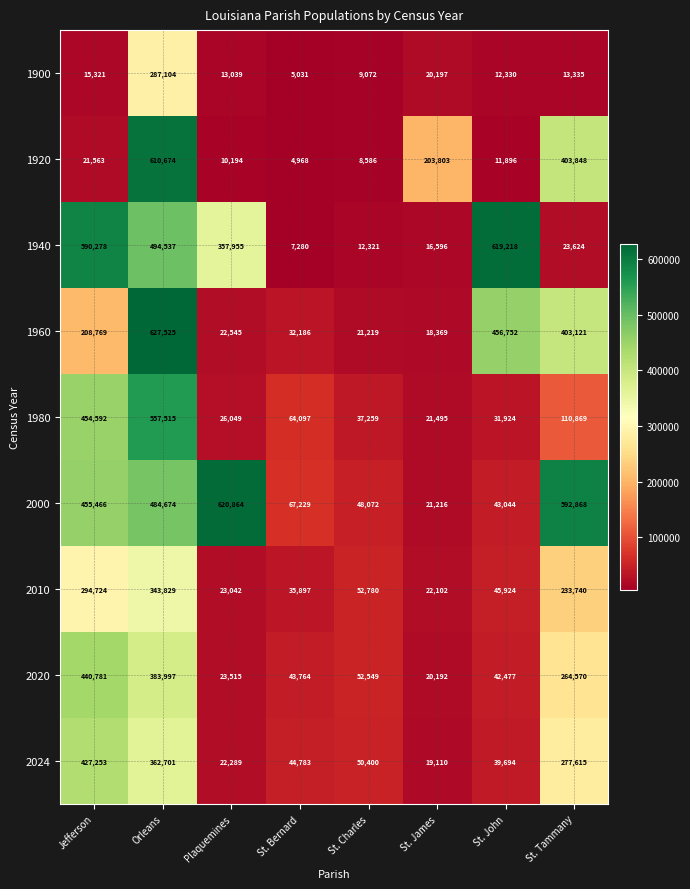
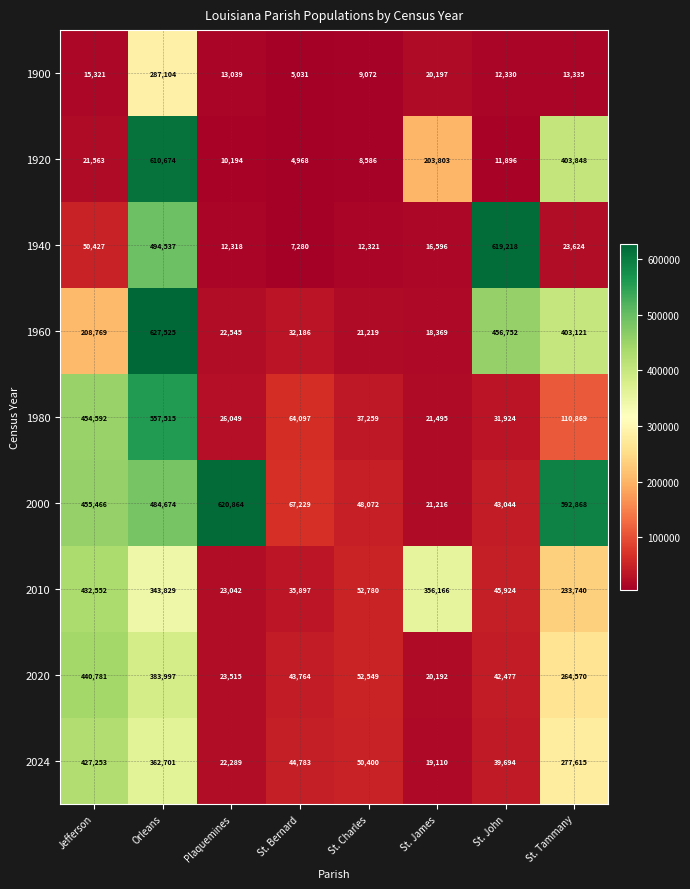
  {
    "1900": {
      "Jefferson": "15,321",
      "Orleans": "287,104",
      "Plaquemines": "13,039",
      "St. Bernard": "5,031",
      "St. Charles": "9,072",
      "St. James": "20,197",
      "St. John": "12,330",
      "St. Tammany": "13,335"
    },
    "1920": {
      "Jefferson": "21,563",
      "Orleans": "610,674",
      "Plaquemines": "10,194",
      "St. Bernard": "4,968",
      "St. Charles": "8,586",
      "St. James": "203,803",
      "St. John": "11,896",
      "St. Tammany": "403,848"
    },
    "1940": {
-     "Jefferson": "590,278",
+     "Jefferson": "50,427",
      "Orleans": "494,537",
-     "Plaquemines": "357,955",
+     "Plaquemines": "12,318",
      "St. Bernard": "7,280",
      "St. Charles": "12,321",
      "St. James": "16,596",
      "St. John": "619,218",
      "St. Tammany": "23,624"
    },
    "1960": {
      "Jefferson": "208,769",
      "Orleans": "627,525",
      "Plaquemines": "22,545",
      "St. Bernard": "32,186",
      "St. Charles": "21,219",
      "St. James": "18,369",
      "St. John": "456,752",
      "St. Tammany": "403,121"
    },
    "1980": {
      "Jefferson": "454,592",
      "Orleans": "557,515",
      "Plaquemines": "26,049",
      "St. Bernard": "64,097",
      "St. Charles": "37,259",
      "St. James": "21,495",
      "St. John": "31,924",
      "St. Tammany": "110,869"
    },
    "2000": {
      "Jefferson": "455,466",
      "Orleans": "484,674",
      "Plaquemines": "620,864",
      "St. Bernard": "67,229",
      "St. Charles": "48,072",
      "St. James": "21,216",
      "St. John": "43,044",
      "St. Tammany": "592,868"
    },
    "2010": {
-     "Jefferson": "294,724",
+     "Jefferson": "432,552",
      "Orleans": "343,829",
      "Plaquemines": "23,042",
      "St. Bernard": "35,897",
      "St. Charles": "52,780",
-     "St. James": "22,102",
+     "St. James": "356,166",
      "St. John": "45,924",
      "St. Tammany": "233,740"
    },
    "2020": {
      "Jefferson": "440,781",
      "Orleans": "383,997",
      "Plaquemines": "23,515",
      "St. Bernard": "43,764",
      "St. Charles": "52,549",
      "St. James": "20,192",
      "St. John": "42,477",
      "St. Tammany": "264,570"
    },
    "2024": {
      "Jefferson": "427,253",
      "Orleans": "362,701",
      "Plaquemines": "22,289",
      "St. Bernard": "44,783",
      "St. Charles": "50,400",
      "St. James": "19,110",
      "St. John": "39,694",
      "St. Tammany": "277,615"
    }
  }
